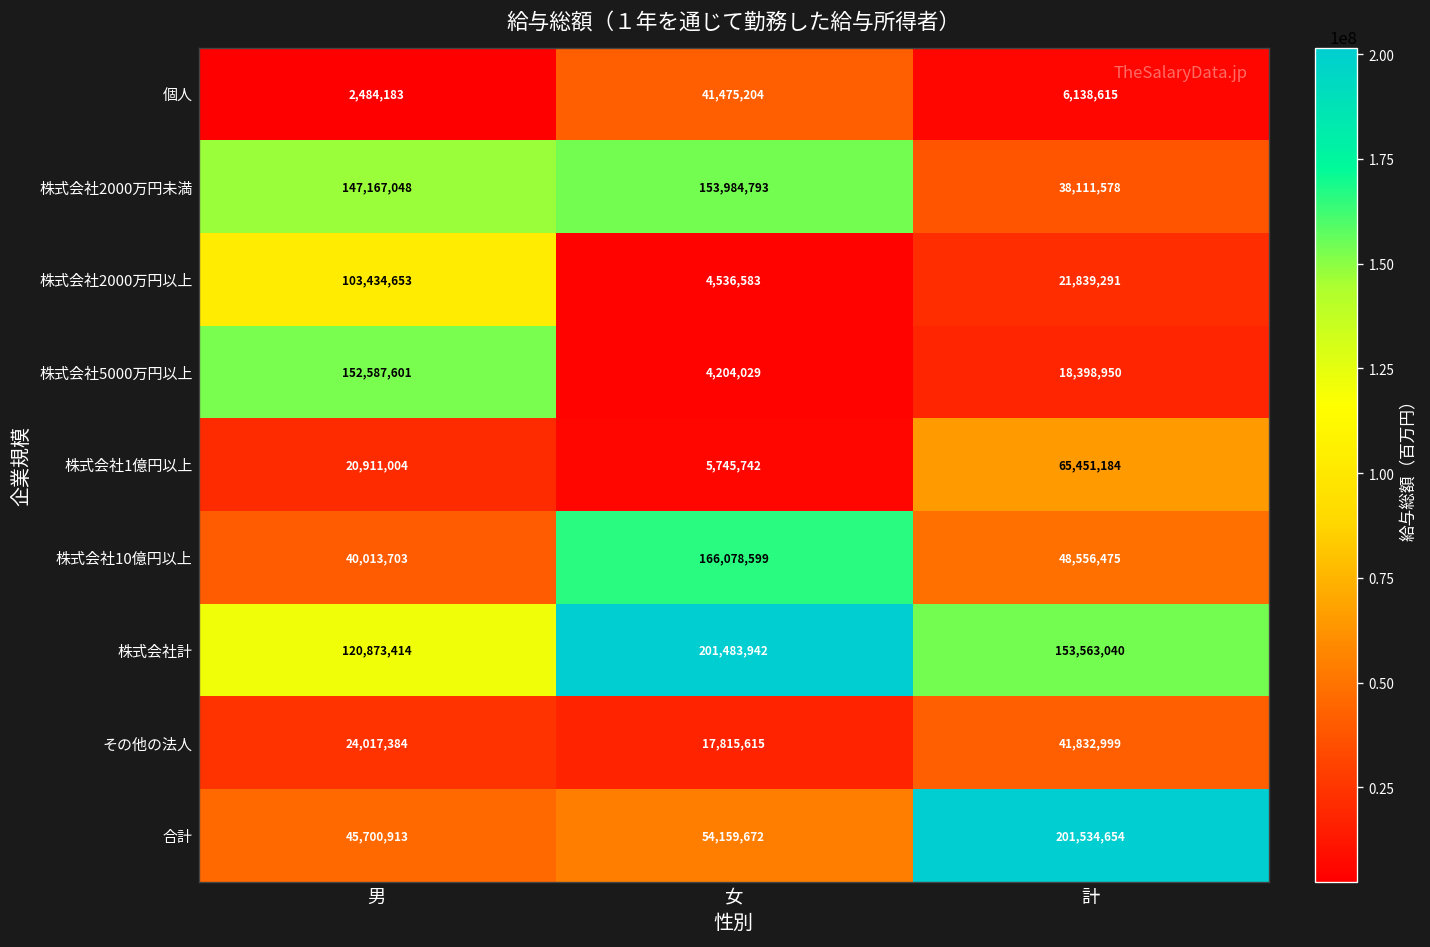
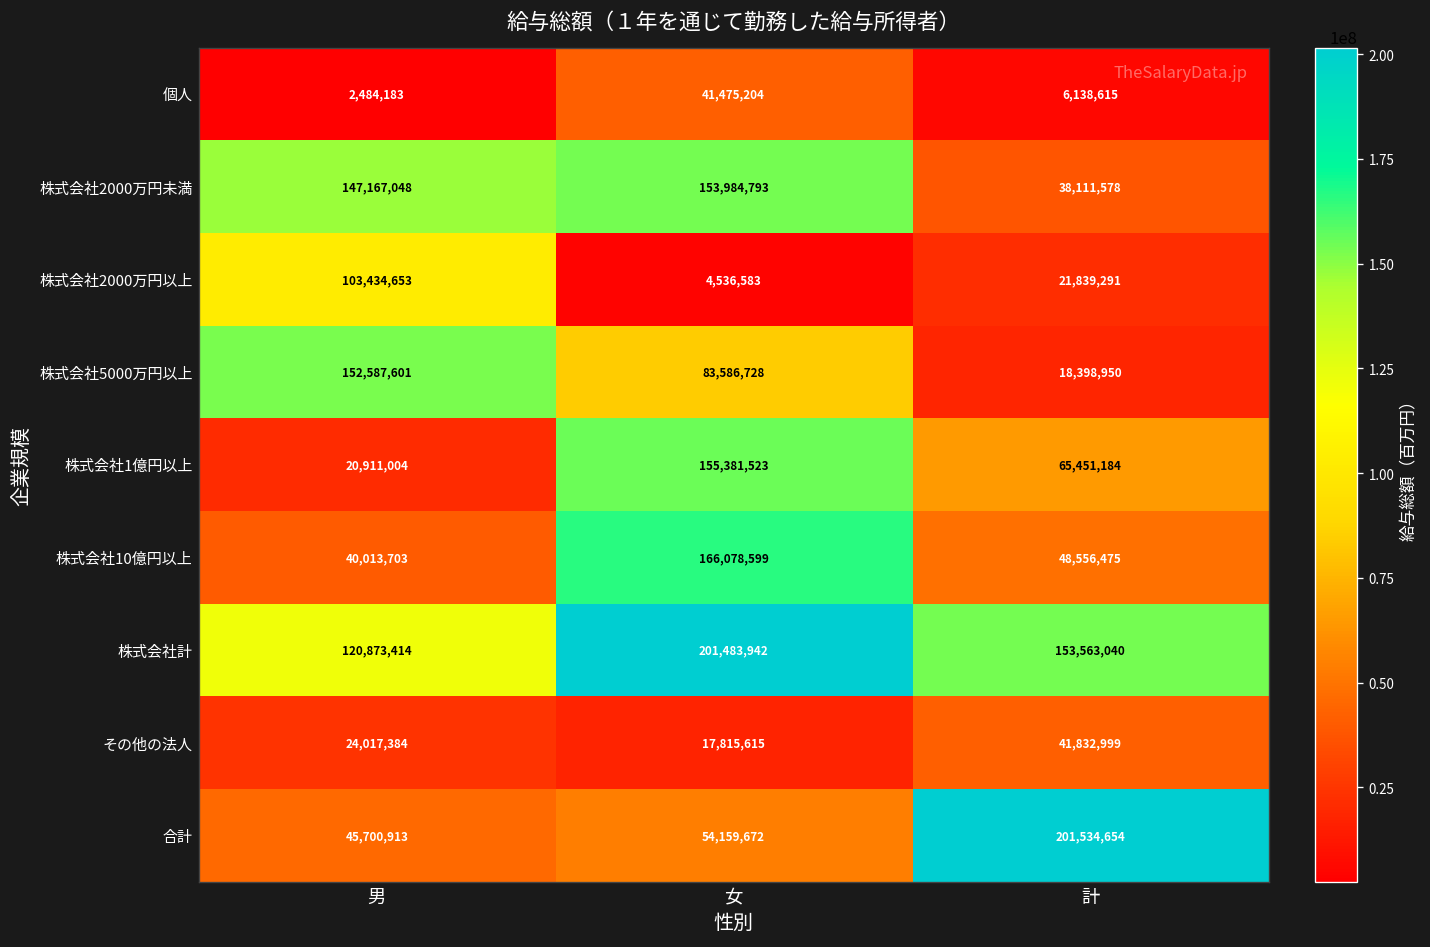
  {
    "個人": {
      "男": "2,484,183",
      "女": "41,475,204"
    },
    "株式会社2000万円未満": {
      "男": "147,167,048",
      "女": "153,984,793",
      "計": "38,111,578"
    },
    "株式会社2000万円以上": {
      "男": "103,434,653",
      "女": "4,536,583",
      "計": "21,839,291"
    },
    "株式会社5000万円以上": {
      "男": "152,587,601",
-     "女": "4,204,029",
+     "女": "83,586,728",
      "計": "18,398,950"
    },
    "株式会社1億円以上": {
      "男": "20,911,004",
-     "女": "5,745,742",
+     "女": "155,381,523",
      "計": "65,451,184"
    },
    "株式会社10億円以上": {
      "男": "40,013,703",
      "女": "166,078,599",
      "計": "48,556,475"
    },
    "株式会社計": {
      "男": "120,873,414",
      "女": "201,483,942",
      "計": "153,563,040"
    },
    "その他の法人": {
      "男": "24,017,384",
      "女": "17,815,615",
      "計": "41,832,999"
    },
    "合計": {
      "男": "45,700,913",
      "女": "54,159,672",
      "計": "201,534,654"
    }
  }
